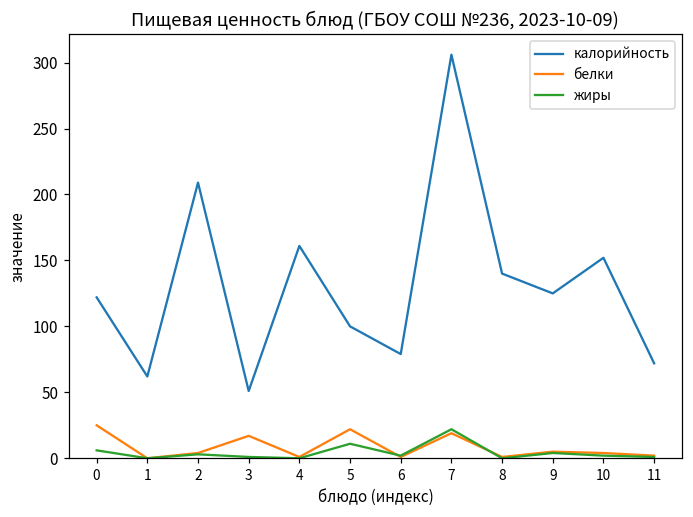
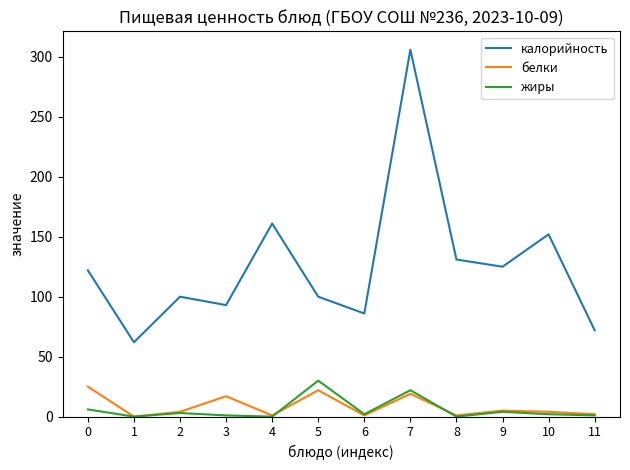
  {
    "калорийность": {
      "0": 122,
      "1": 62,
-     "2": 209,
-     "3": 51,
+     "2": 100,
+     "3": 93,
      "4": 161,
      "5": 100,
-     "6": 79,
+     "6": 86,
      "7": 306,
-     "8": 140,
+     "8": 131,
      "9": 125,
      "10": 152,
      "11": 72
    },
    "белки": {
      "0": 25,
      "3": 17,
      "5": 22,
      "7": 19
    },
    "жиры": {
      "0": 6,
      "3": 1,
-     "5": 11,
+     "5": 30,
      "7": 22
    }
  }
